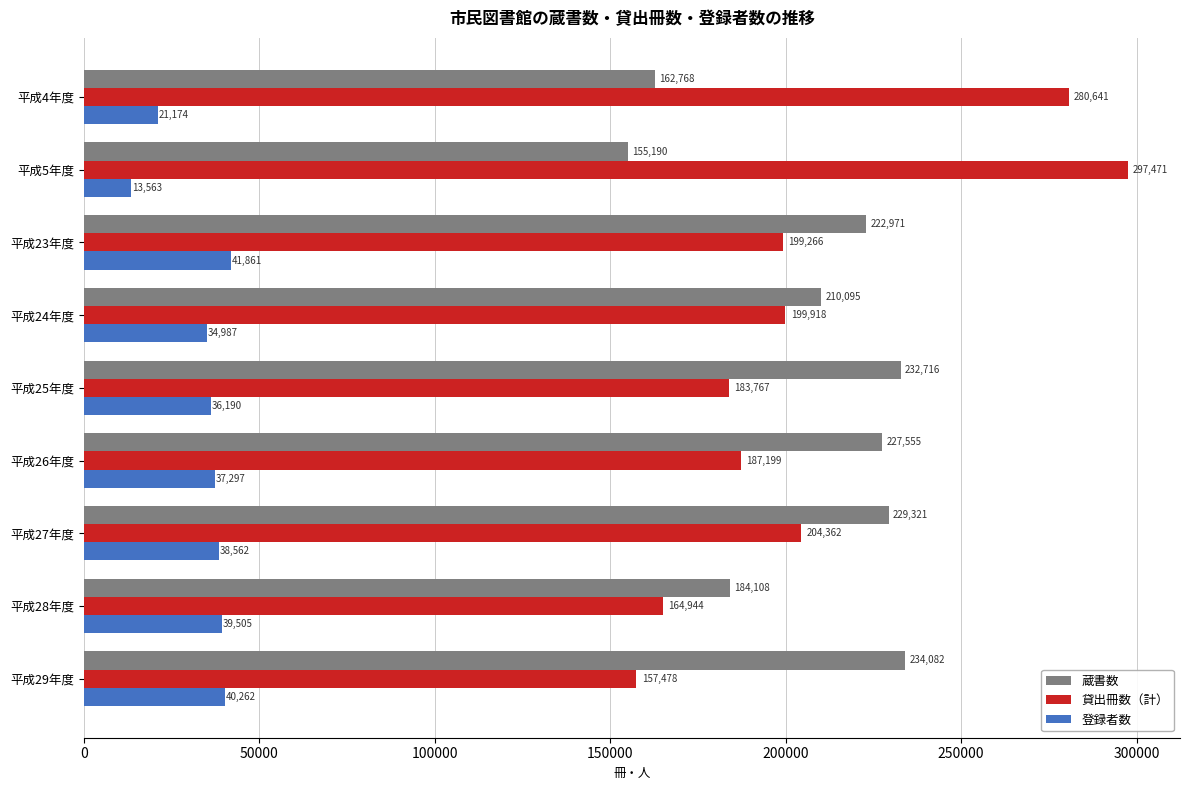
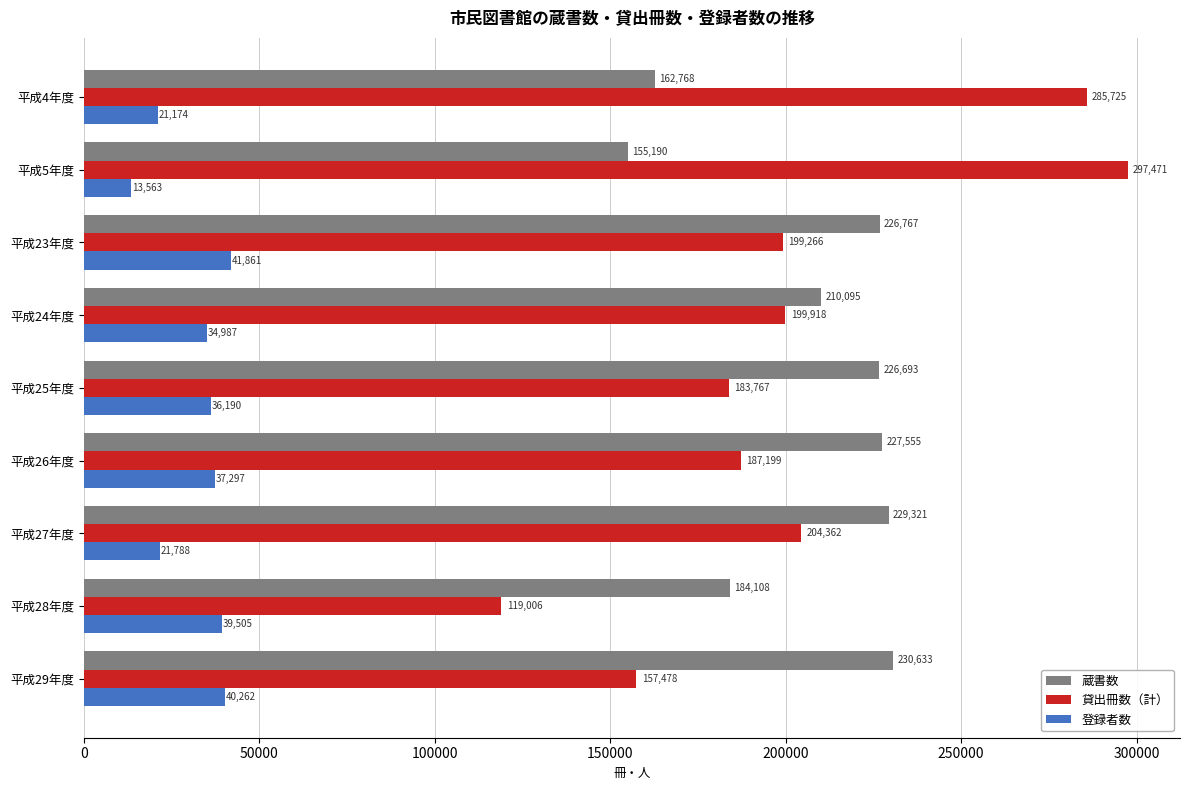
  {
    "蔵書数": {
      "平成4年度": "162,768",
      "平成5年度": "155,190",
-     "平成23年度": "222,971",
+     "平成23年度": "226,767",
      "平成24年度": "210,095",
-     "平成25年度": "232,716",
+     "平成25年度": "226,693",
      "平成26年度": "227,555",
      "平成27年度": "229,321",
      "平成28年度": "184,108",
-     "平成29年度": "234,082"
+     "平成29年度": "230,633"
    },
    "貸出冊数（計）": {
-     "平成4年度": "280,641",
+     "平成4年度": "285,725",
      "平成5年度": "297,471",
      "平成23年度": "199,266",
      "平成24年度": "199,918",
      "平成25年度": "183,767",
      "平成26年度": "187,199",
      "平成27年度": "204,362",
-     "平成28年度": "164,944",
+     "平成28年度": "119,006",
      "平成29年度": "157,478"
    },
    "登録者数": {
      "平成4年度": "21,174",
      "平成5年度": "13,563",
      "平成23年度": "41,861",
      "平成24年度": "34,987",
      "平成25年度": "36,190",
      "平成26年度": "37,297",
-     "平成27年度": "38,562",
+     "平成27年度": "21,788",
      "平成28年度": "39,505",
      "平成29年度": "40,262"
    }
  }
